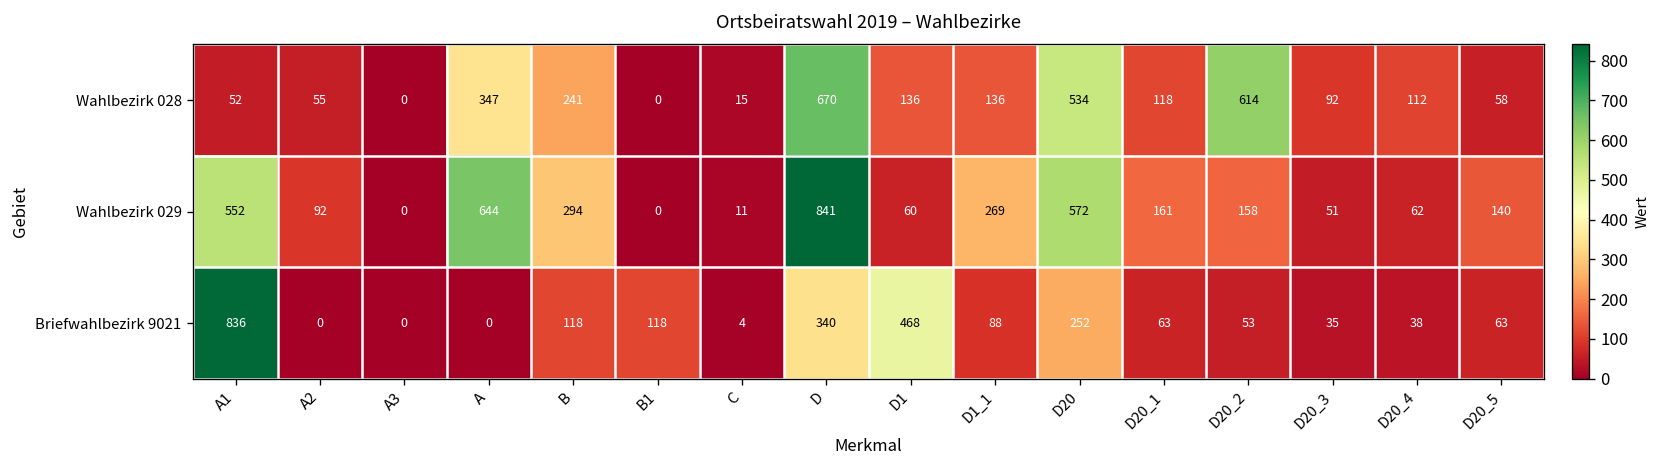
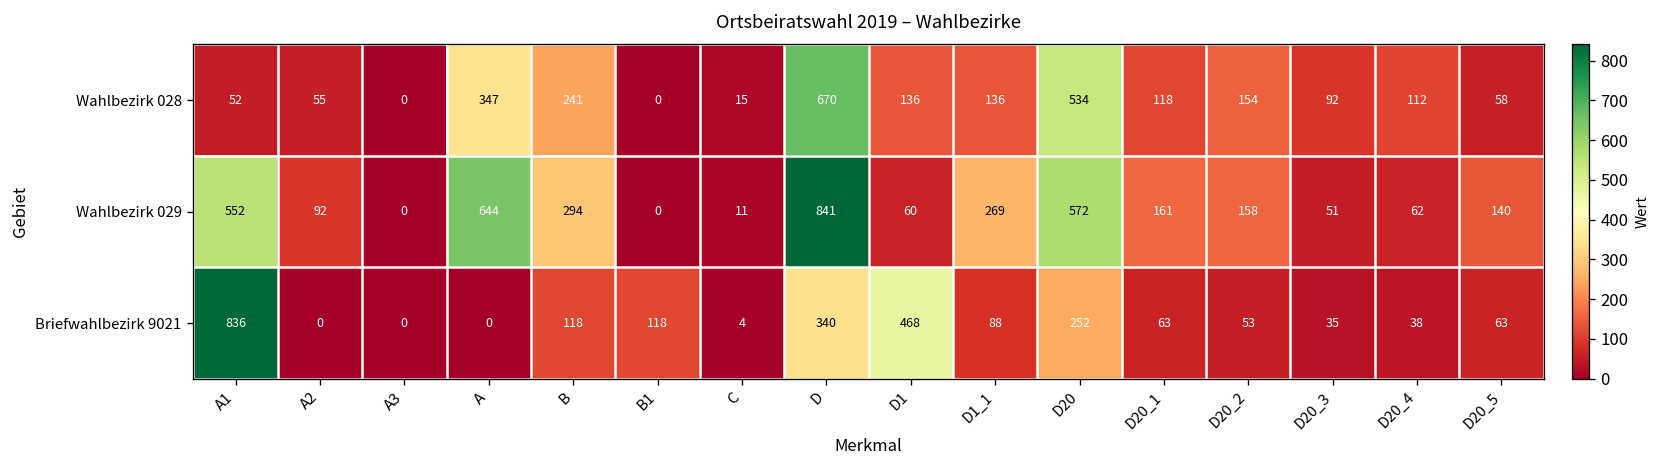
  {
    "Wahlbezirk 028": {
      "A1": 52,
      "A2": 55,
      "A3": 0,
      "A": 347,
      "B": 241,
      "B1": 0,
      "C": 15,
      "D": 670,
      "D1": 136,
      "D1_1": 136,
      "D20": 534,
      "D20_1": 118,
-     "D20_2": 614,
+     "D20_2": 154,
      "D20_3": 92,
      "D20_4": 112,
      "D20_5": 58
    },
    "Wahlbezirk 029": {
      "A1": 552,
      "A2": 92,
      "A3": 0,
      "A": 644,
      "B": 294,
      "B1": 0,
      "C": 11,
      "D": 841,
      "D1": 60,
      "D1_1": 269,
      "D20": 572,
      "D20_1": 161,
      "D20_2": 158,
      "D20_3": 51,
      "D20_4": 62,
      "D20_5": 140
    },
    "Briefwahlbezirk 9021": {
      "A1": 836,
      "A2": 0,
      "A3": 0,
      "A": 0,
      "B": 118,
      "B1": 118,
      "C": 4,
      "D": 340,
      "D1": 468,
      "D1_1": 88,
      "D20": 252,
      "D20_1": 63,
      "D20_2": 53,
      "D20_3": 35,
      "D20_4": 38,
      "D20_5": 63
    }
  }
